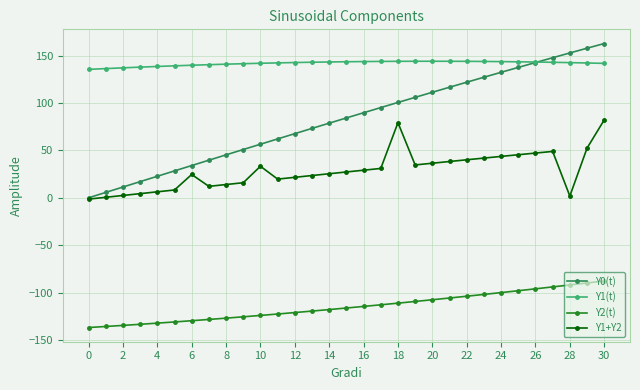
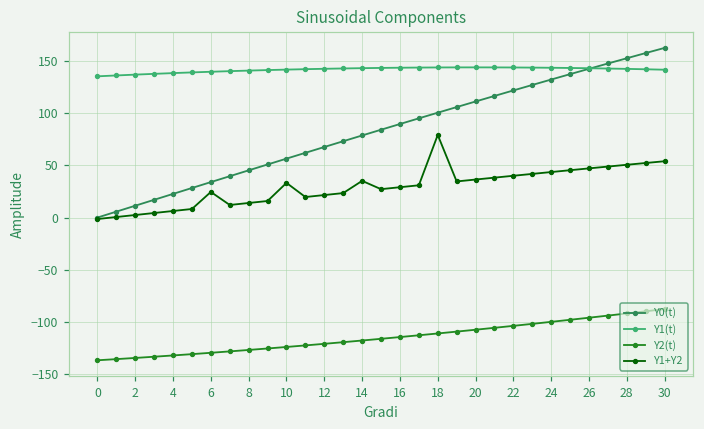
  {
    "Y1+Y2": {
      "2": 0,
      "4": 10,
      "6": 20,
      "8": 10,
      "10": 30,
      "12": 20,
-     "14": 30,
+     "14": 40,
      "16": 30,
      "18": 80,
      "20": 40,
      "22": 40,
      "24": 40,
      "26": 50,
-     "28": 0,
-     "30": 80
+     "28": 50,
+     "30": 50
    }
  }
